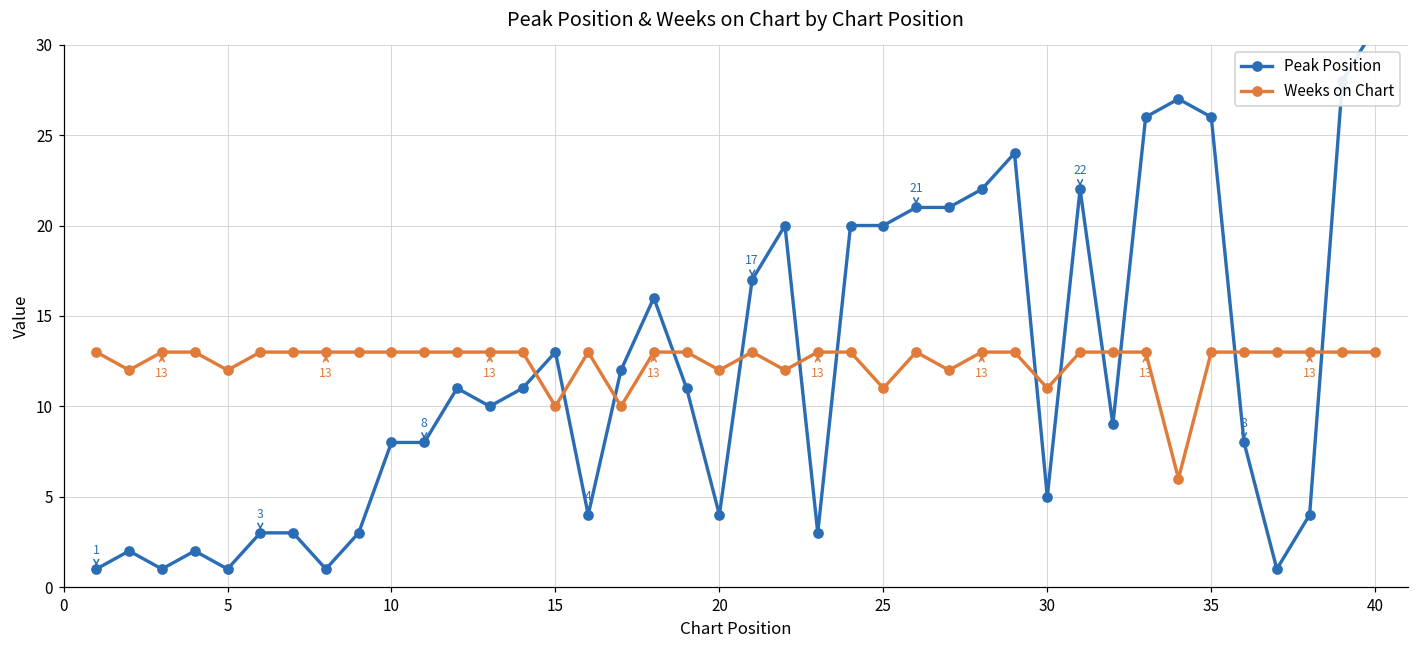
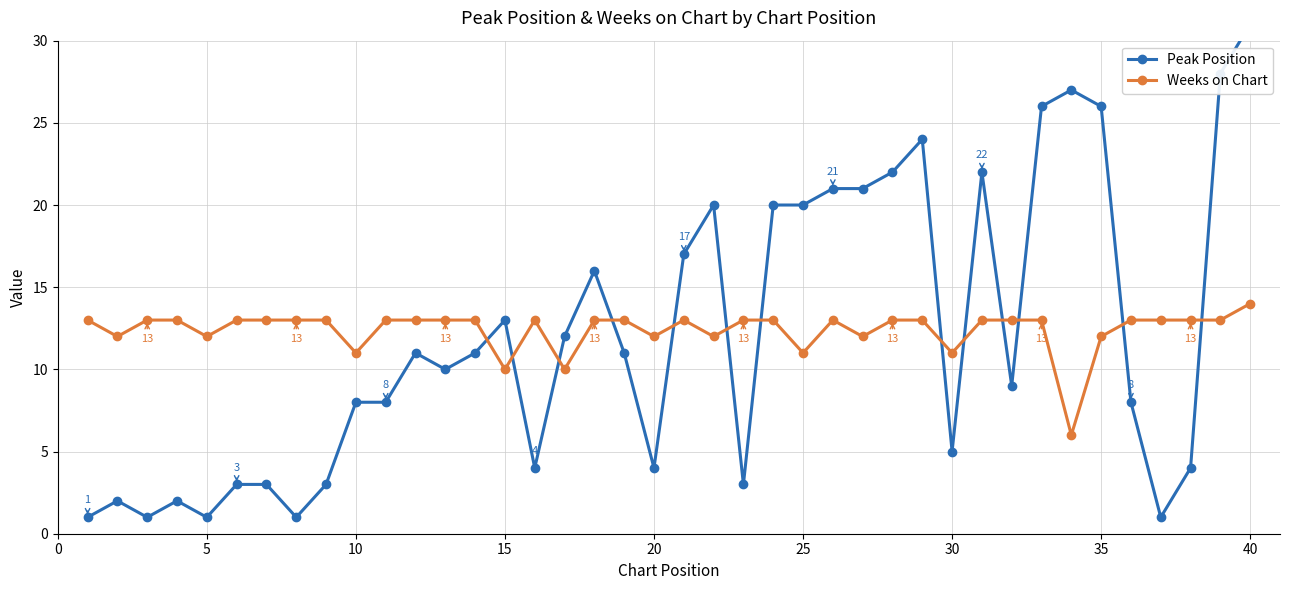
  {
    "Peak Position": {
      "5": 1,
      "15": 13,
      "20": 4,
      "25": 20,
      "30": 5,
      "35": 26
    },
    "Weeks on Chart": {
      "5": 12,
-     "10": 13,
+     "10": 11,
      "15": 10,
      "20": 12,
      "25": 11,
      "30": 11,
-     "35": 13,
-     "40": 13
+     "35": 12,
+     "40": 14
    }
  }
